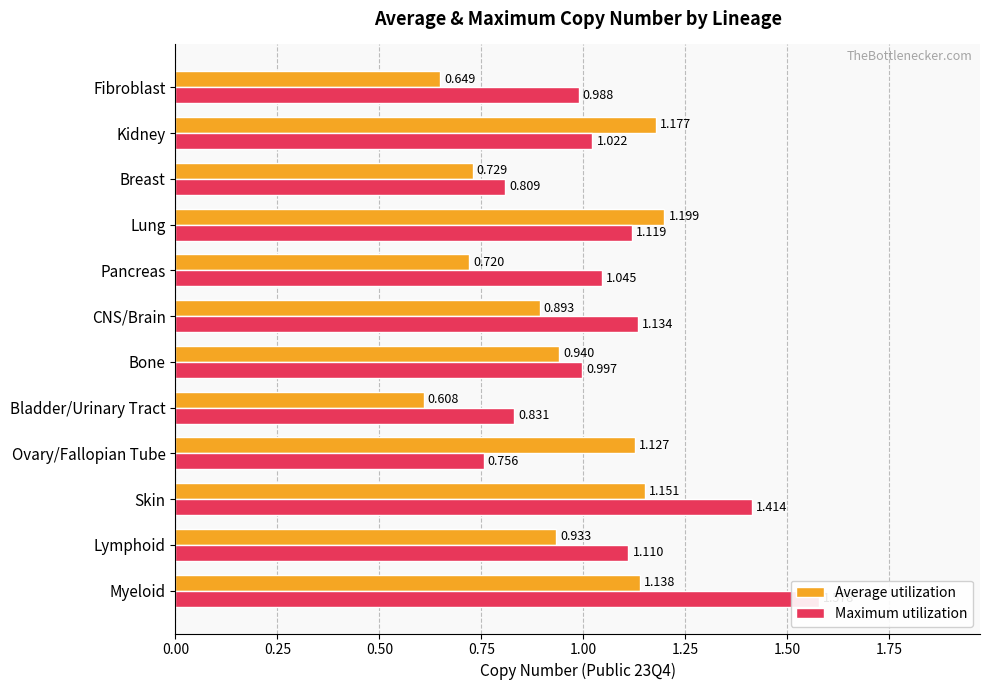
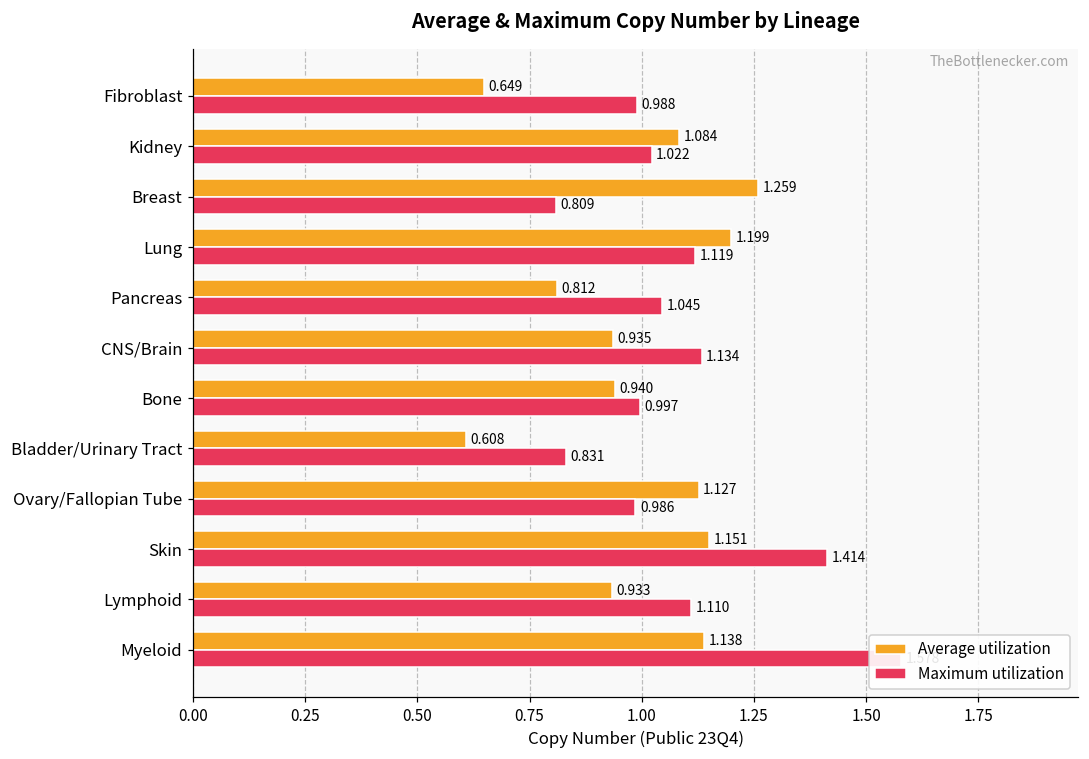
  {
    "Average utilization": {
      "Fibroblast": 0.649,
-     "Kidney": 1.177,
-     "Breast": 0.729,
+     "Kidney": 1.084,
+     "Breast": 1.259,
      "Lung": 1.199,
-     "Pancreas": 0.720,
-     "CNS/Brain": 0.893,
+     "Pancreas": 0.812,
+     "CNS/Brain": 0.935,
      "Bone": 0.940,
      "Bladder/Urinary Tract": 0.608,
      "Ovary/Fallopian Tube": 1.127,
      "Skin": 1.151,
      "Lymphoid": 0.933,
      "Myeloid": 1.138
    },
    "Maximum utilization": {
      "Fibroblast": 0.988,
      "Kidney": 1.022,
      "Breast": 0.809,
      "Lung": 1.119,
      "Pancreas": 1.045,
      "CNS/Brain": 1.134,
      "Bone": 0.997,
      "Bladder/Urinary Tract": 0.831,
-     "Ovary/Fallopian Tube": 0.756,
+     "Ovary/Fallopian Tube": 0.986,
      "Skin": 1.414,
      "Lymphoid": 1.110
    }
  }
